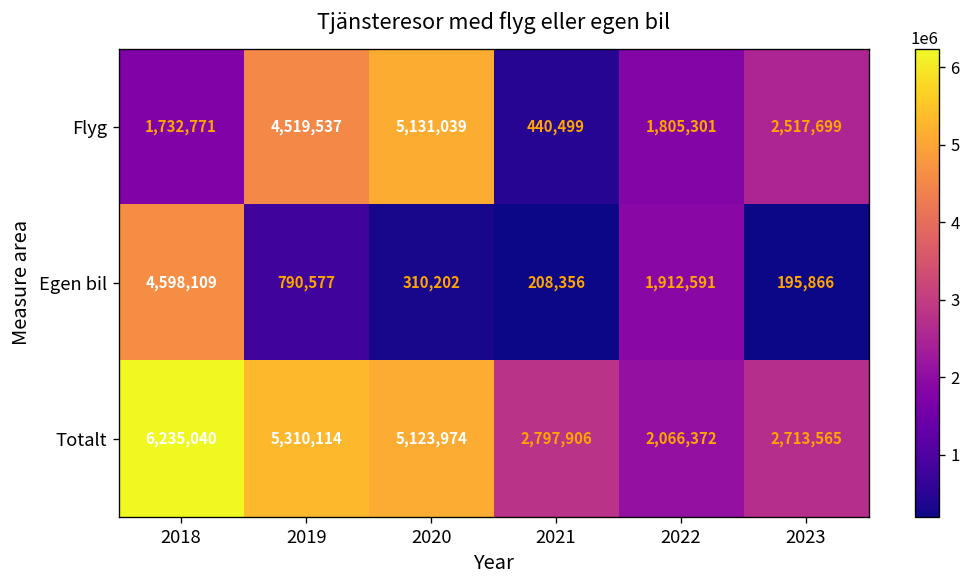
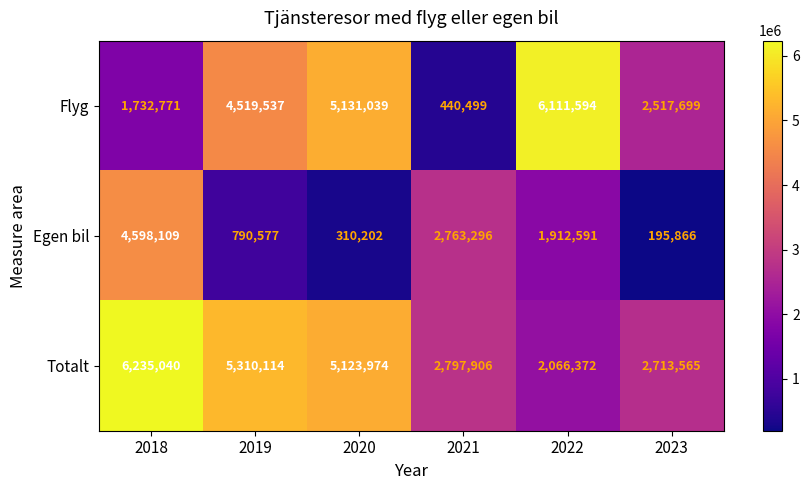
  {
    "Flyg": {
      "2018": "1,732,771",
      "2019": "4,519,537",
      "2020": "5,131,039",
      "2021": "440,499",
-     "2022": "1,805,301",
+     "2022": "6,111,594",
      "2023": "2,517,699"
    },
    "Egen bil": {
      "2018": "4,598,109",
      "2019": "790,577",
      "2020": "310,202",
-     "2021": "208,356",
+     "2021": "2,763,296",
      "2022": "1,912,591",
      "2023": "195,866"
    },
    "Totalt": {
      "2018": "6,235,040",
      "2019": "5,310,114",
      "2020": "5,123,974",
      "2021": "2,797,906",
      "2022": "2,066,372",
      "2023": "2,713,565"
    }
  }
